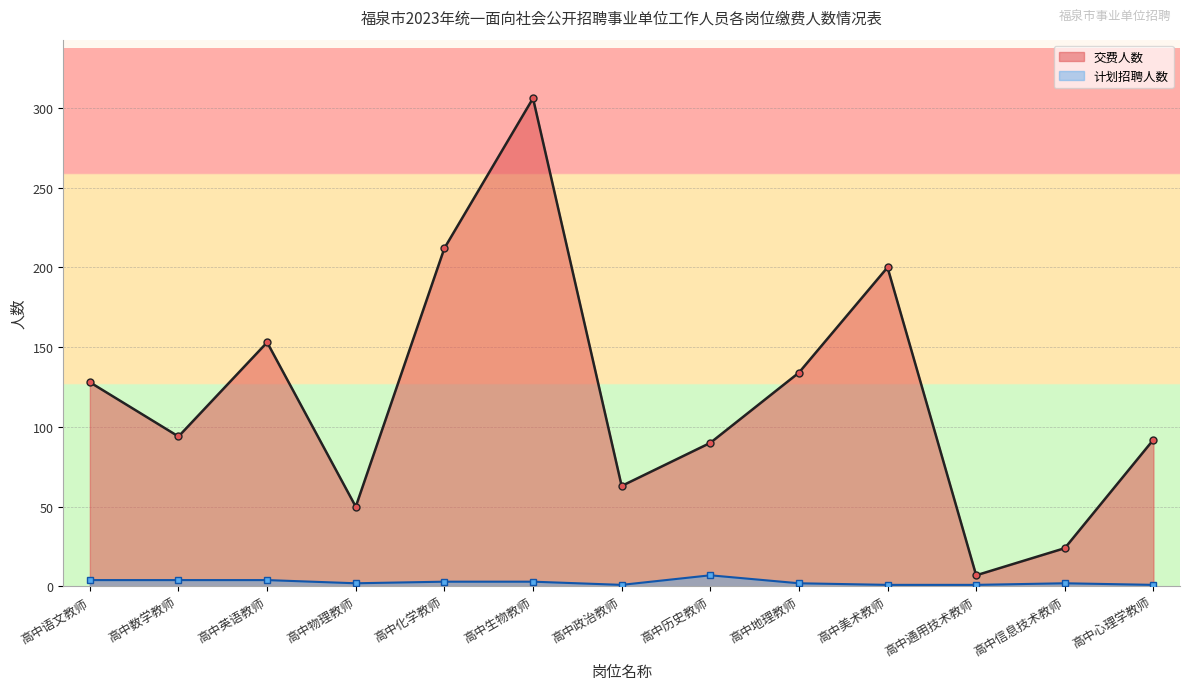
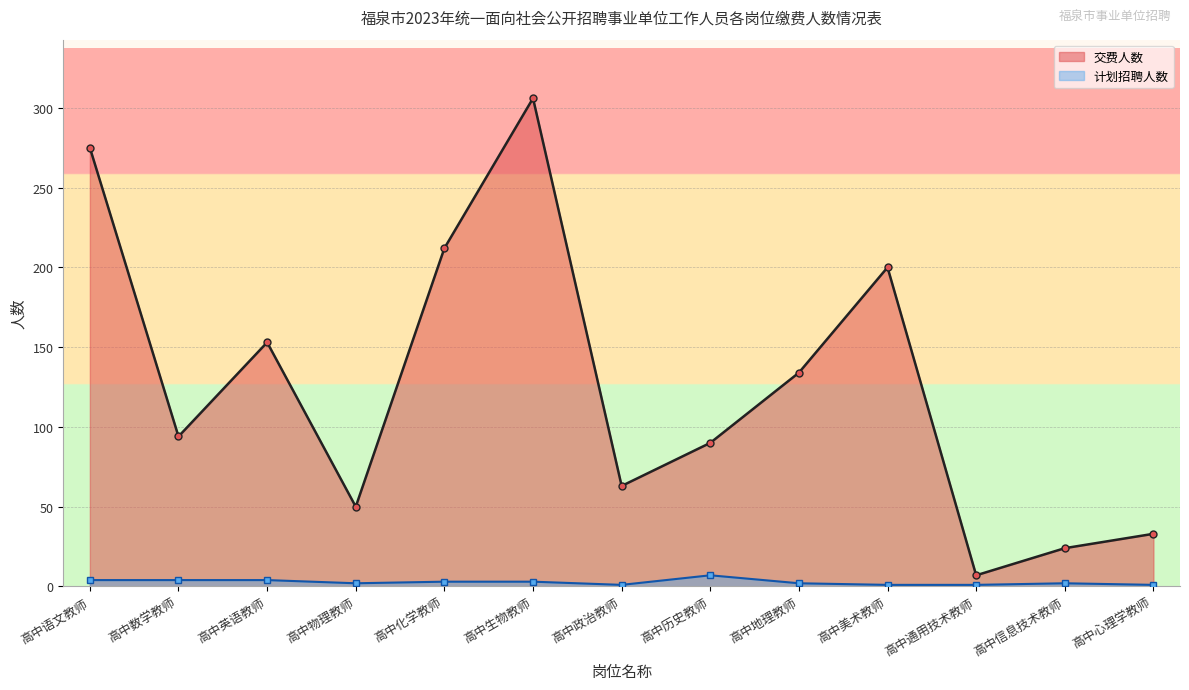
  {
    "交费人数": {
-     "高中语文教师": 128,
+     "高中语文教师": 275,
      "高中数学教师": 94,
      "高中英语教师": 153,
      "高中物理教师": 50,
      "高中化学教师": 212,
      "高中生物教师": 306,
      "高中政治教师": 63,
      "高中历史教师": 90,
      "高中地理教师": 134,
      "高中美术教师": 200,
      "高中通用技术教师": 7,
      "高中信息技术教师": 24,
-     "高中心理学教师": 92
+     "高中心理学教师": 33
    },
    "计划招聘人数": {
      "高中语文教师": 4,
      "高中数学教师": 4,
      "高中英语教师": 4,
      "高中物理教师": 2,
      "高中化学教师": 3,
      "高中生物教师": 3,
      "高中政治教师": 1,
      "高中历史教师": 7,
      "高中地理教师": 2,
      "高中美术教师": 1,
      "高中通用技术教师": 1,
      "高中信息技术教师": 2,
      "高中心理学教师": 1
    }
  }
